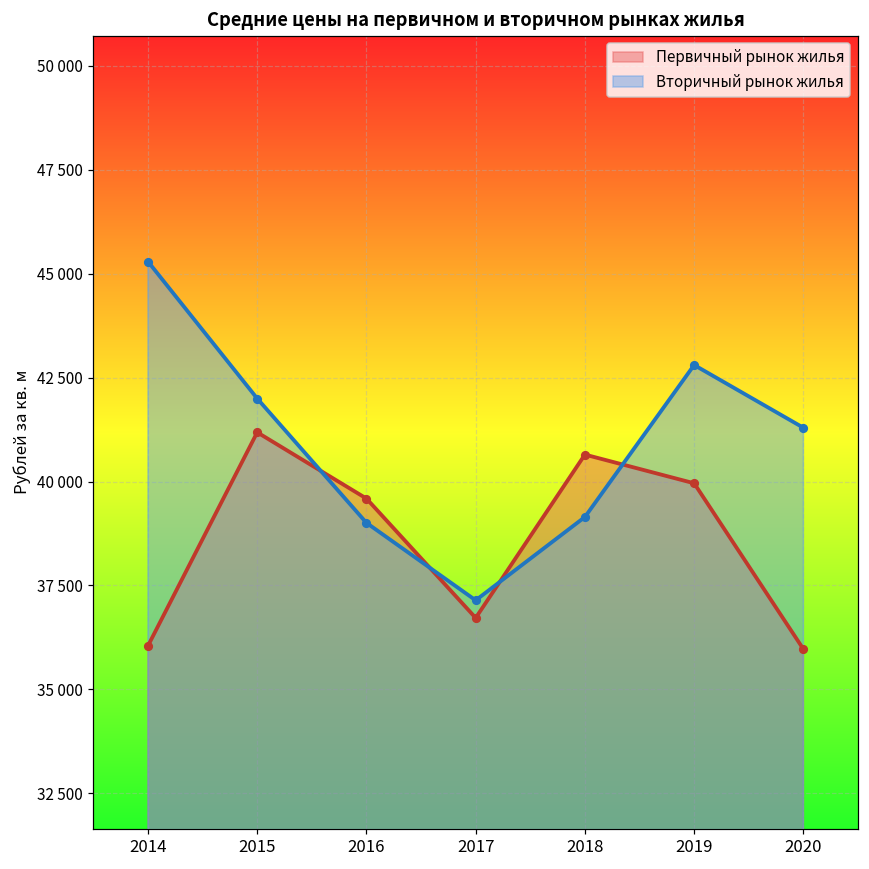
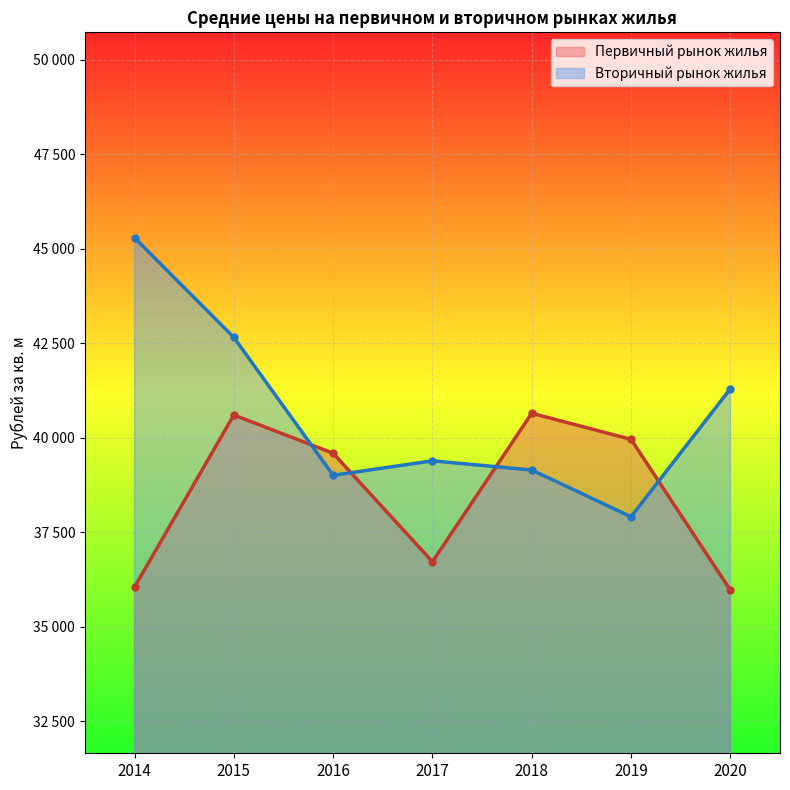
  {
    "Первичный рынок жилья": {
      "2014": 36000,
-     "2015": 41200,
+     "2015": 40600,
      "2016": 39600,
      "2017": 36700,
      "2018": 40600,
      "2019": 40000,
      "2020": 36000
    },
    "Вторичный рынок жилья": {
      "2014": 45300,
-     "2015": 42000,
+     "2015": 42700,
      "2016": 39000,
-     "2017": 37100,
+     "2017": 39400,
      "2018": 39100,
-     "2019": 42800,
+     "2019": 37900,
      "2020": 41300
    }
  }
